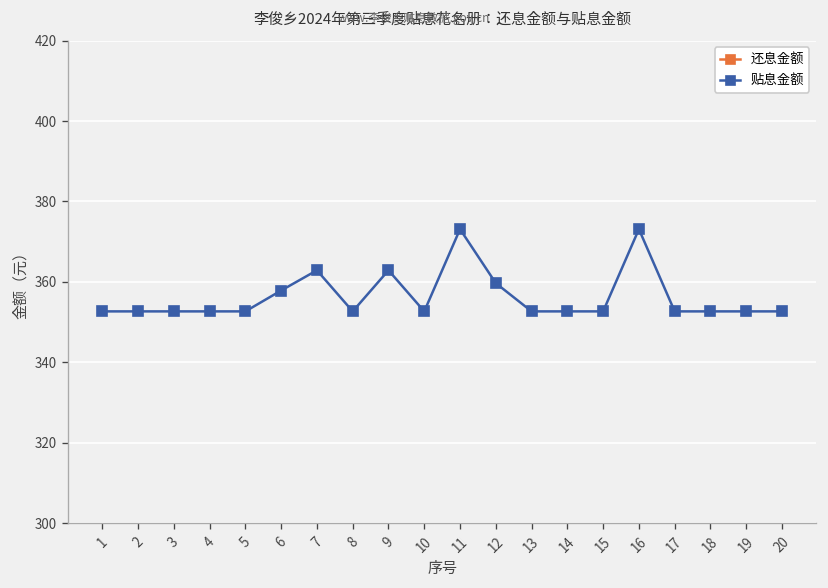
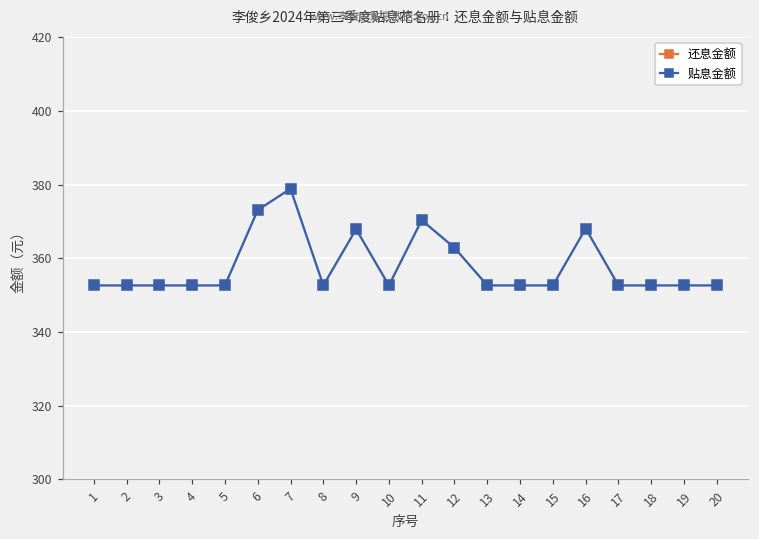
  {
    "贴息金额": {
      "1": 353,
      "2": 353,
      "3": 353,
      "4": 353,
      "5": 353,
-     "6": 358,
-     "7": 363,
+     "6": 373,
+     "7": 379,
      "8": 353,
-     "9": 363,
+     "9": 368,
      "10": 353,
-     "11": 373,
-     "12": 360,
+     "11": 370,
+     "12": 363,
      "13": 353,
      "14": 353,
      "15": 353,
-     "16": 373,
+     "16": 368,
      "17": 353,
      "18": 353,
      "19": 353,
      "20": 353
    }
  }
